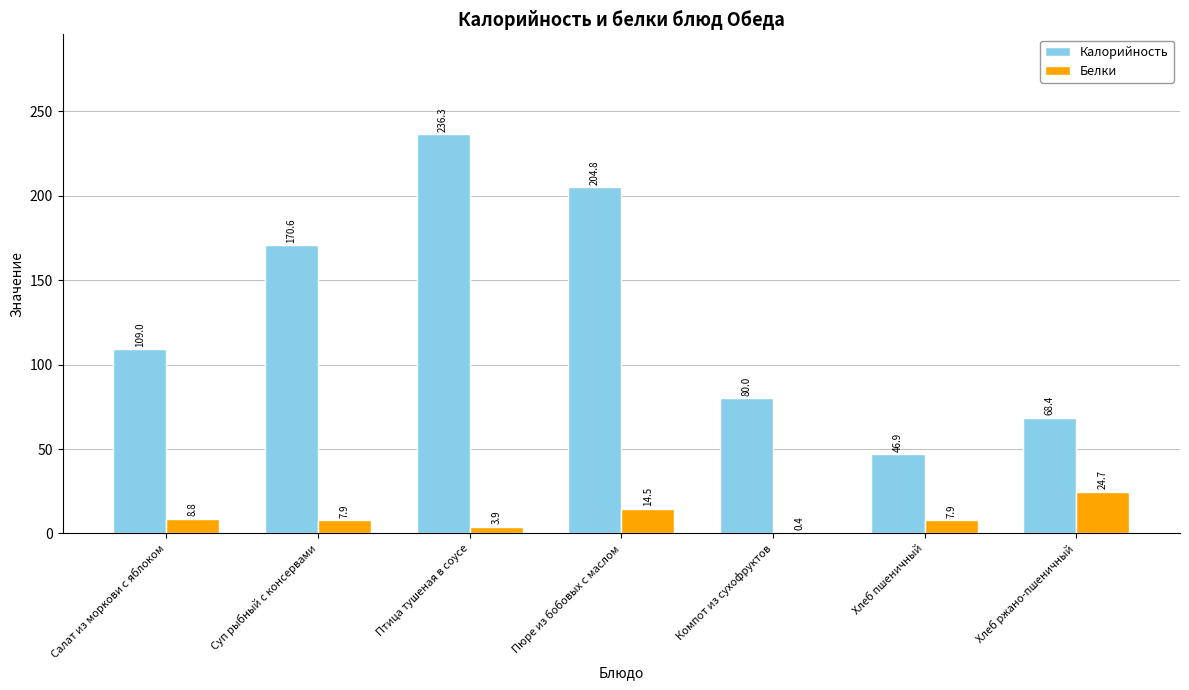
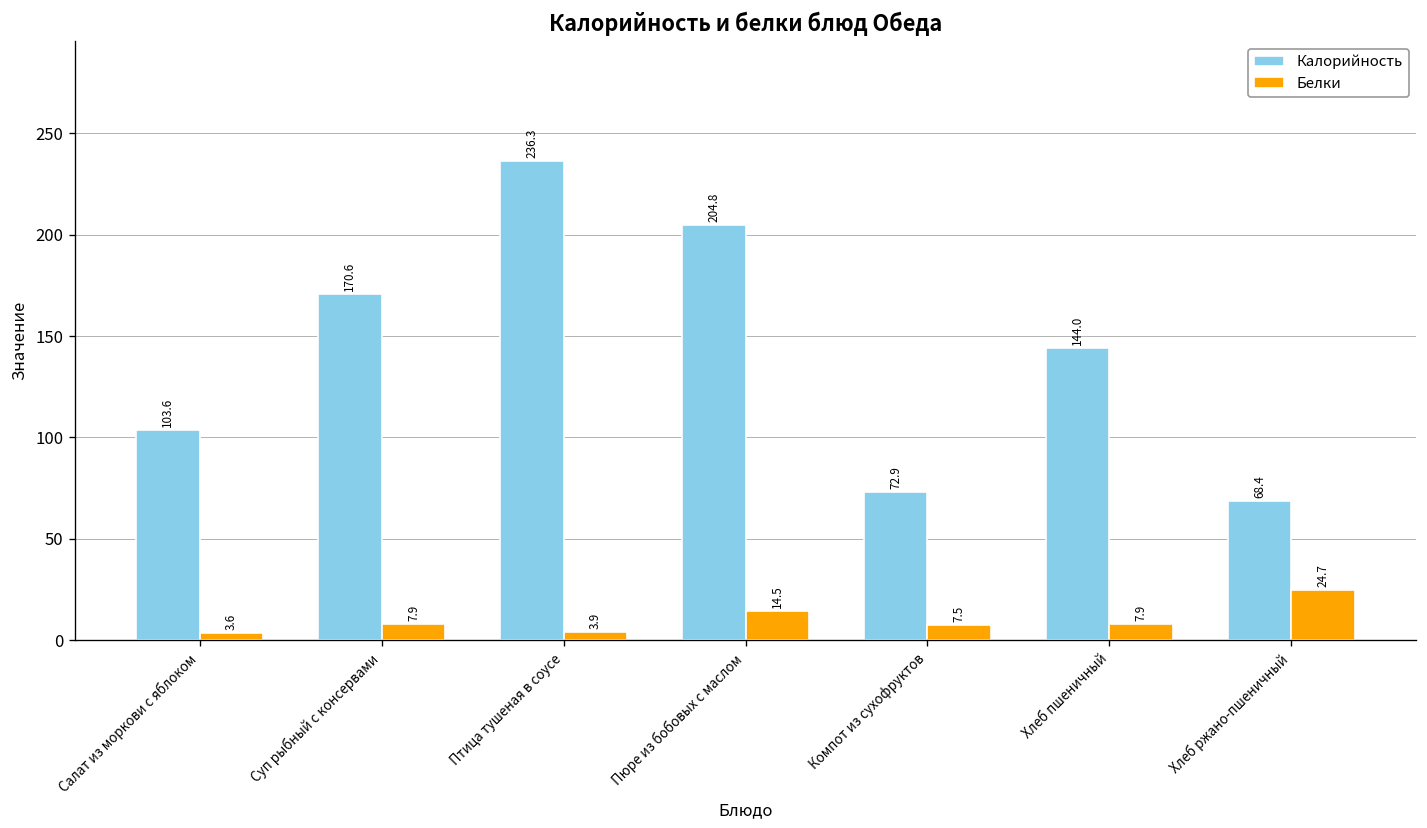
  {
    "Калорийность": {
-     "Салат из моркови с яблоком": 109.0,
+     "Салат из моркови с яблоком": 103.6,
      "Суп рыбный с консервами": 170.6,
      "Птица тушеная в соусе": 236.3,
      "Пюре из бобовых с маслом": 204.8,
-     "Компот из сухофруктов": 80.0,
-     "Хлеб пшеничный": 46.9,
+     "Компот из сухофруктов": 72.9,
+     "Хлеб пшеничный": 144.0,
      "Хлеб ржано-пшеничный": 68.4
    },
    "Белки": {
-     "Салат из моркови с яблоком": 8.8,
+     "Салат из моркови с яблоком": 3.6,
      "Суп рыбный с консервами": 7.9,
      "Птица тушеная в соусе": 3.9,
      "Пюре из бобовых с маслом": 14.5,
-     "Компот из сухофруктов": 0.4,
+     "Компот из сухофруктов": 7.5,
      "Хлеб пшеничный": 7.9,
      "Хлеб ржано-пшеничный": 24.7
    }
  }
